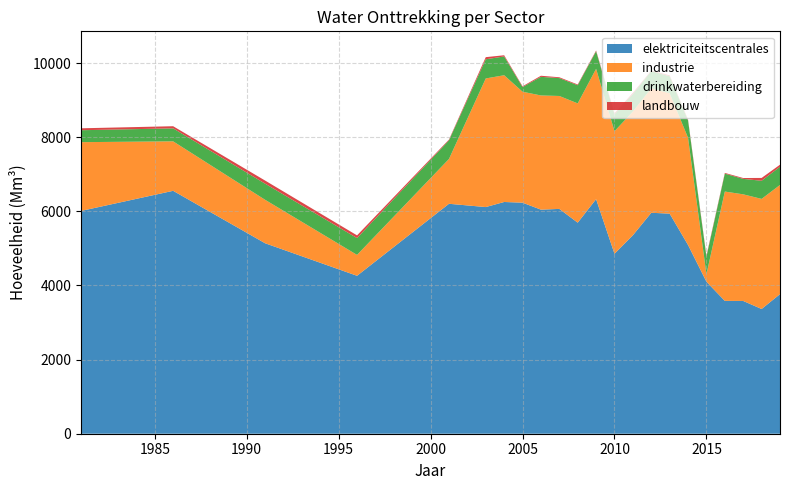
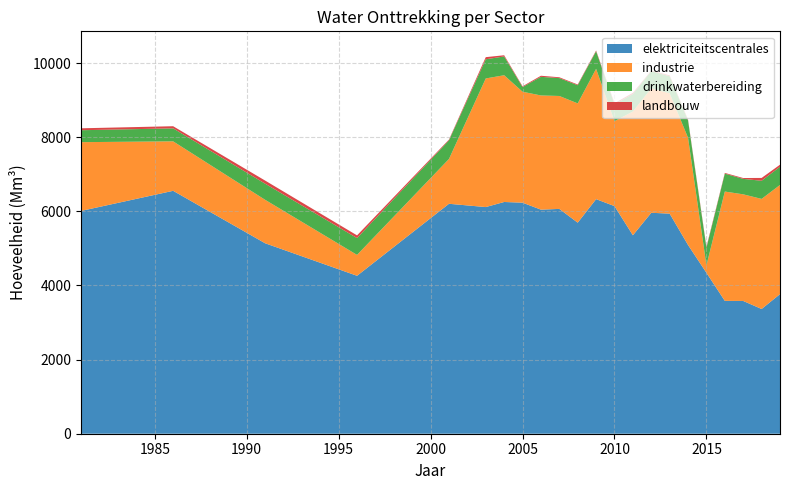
  {
    "elektriciteitscentrales": {
      "2005": 6200,
-     "2010": 4900,
-     "2015": 4100
+     "2010": 6100,
+     "2015": 4300
    },
    "industrie": {
      "2005": 3000,
-     "2010": 3300,
+     "2010": 2300,
      "2015": 200
    }
  }
